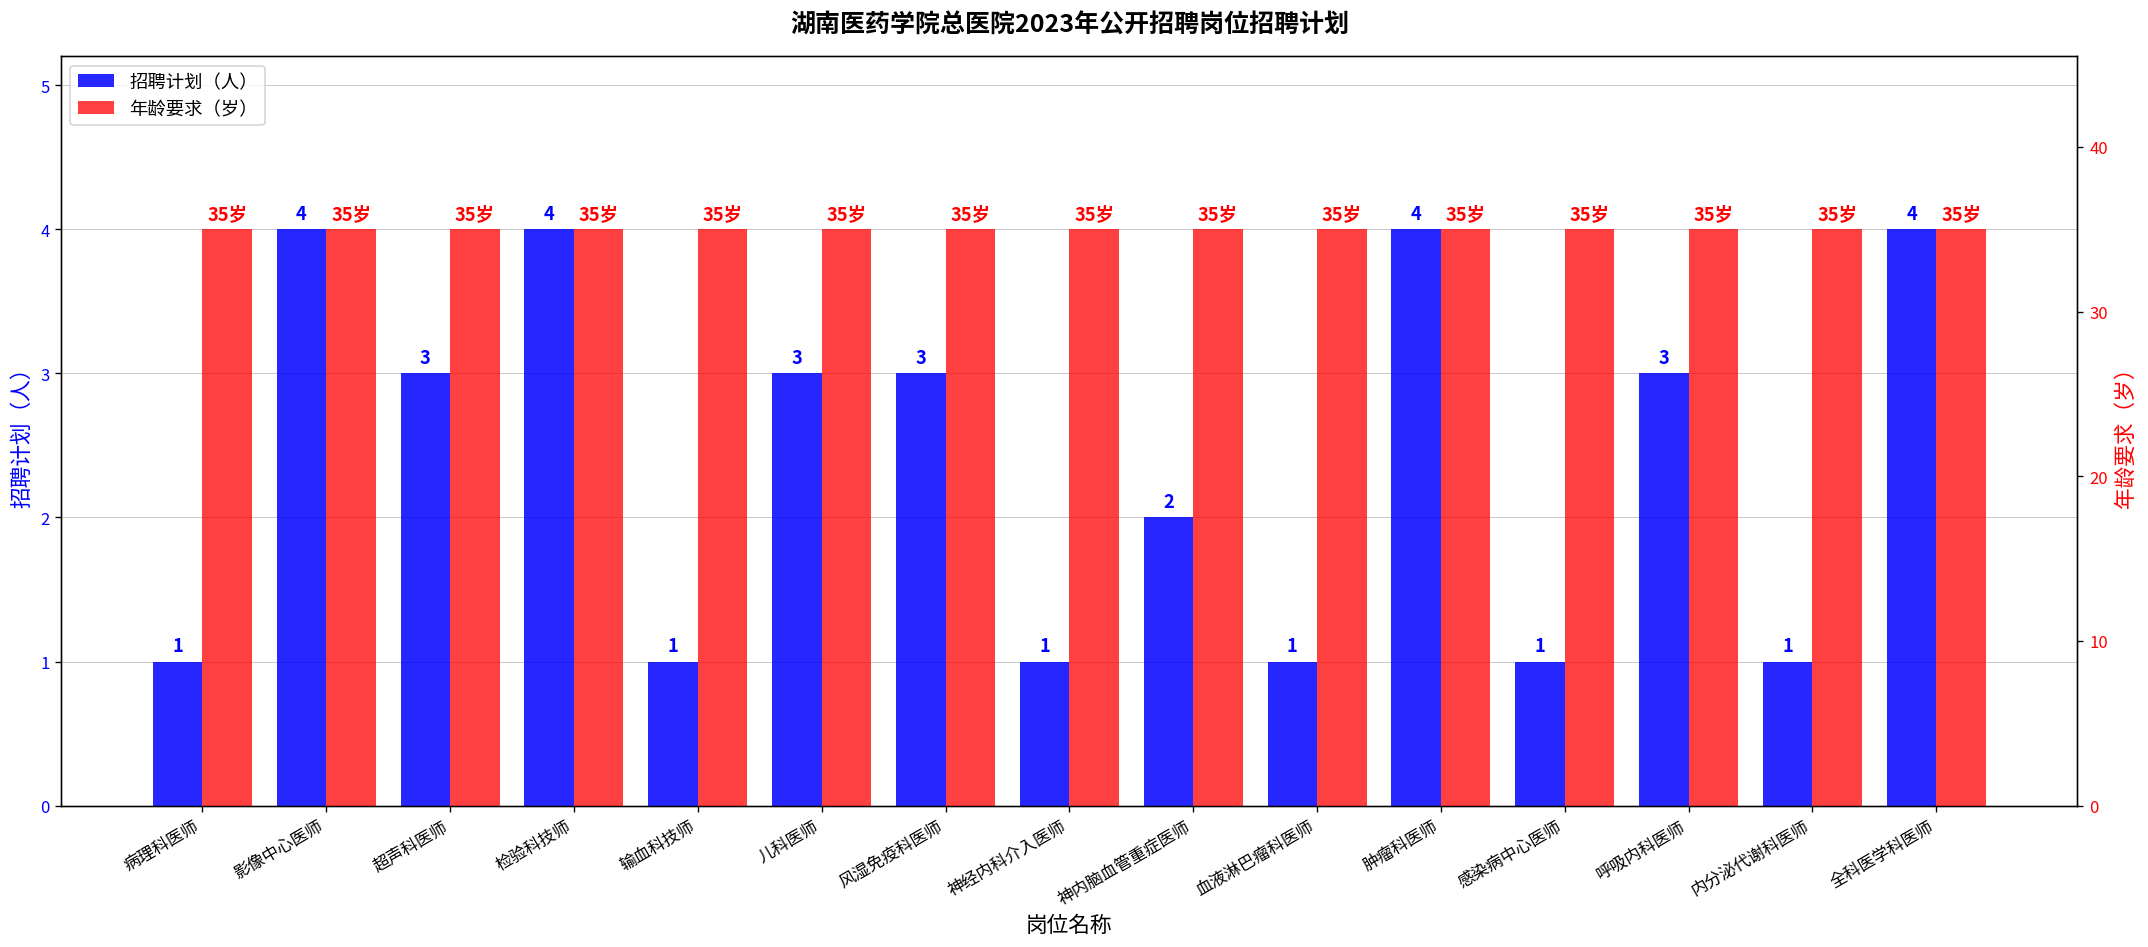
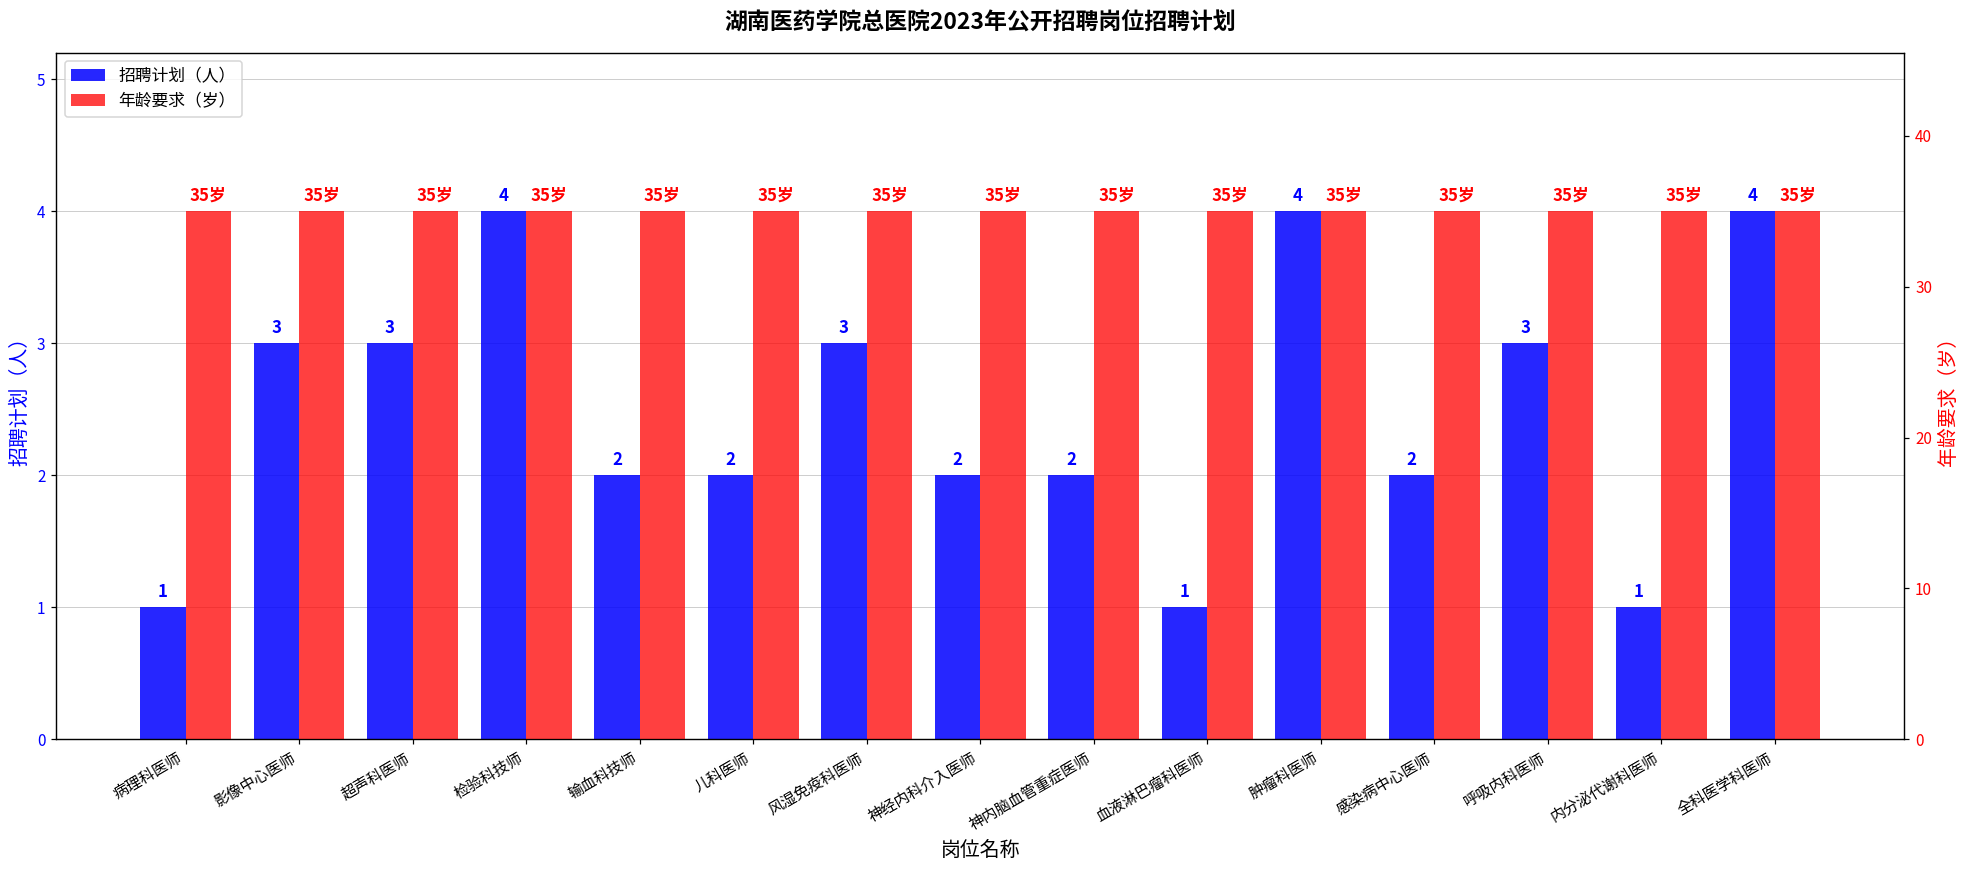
  {
    "招聘计划（人）": {
      "病理科医师": "1",
-     "影像中心医师": "4",
+     "影像中心医师": "3",
      "超声科医师": "3",
      "检验科技师": "4",
-     "输血科技师": "1",
-     "儿科医师": "3",
+     "输血科技师": "2",
+     "儿科医师": "2",
      "风湿免疫科医师": "3",
-     "神经内科介入医师": "1",
+     "神经内科介入医师": "2",
      "神内脑血管重症医师": "2",
      "血液淋巴瘤科医师": "1",
      "肿瘤科医师": "4",
-     "感染病中心医师": "1",
+     "感染病中心医师": "2",
      "呼吸内科医师": "3",
      "内分泌代谢科医师": "1",
      "全科医学科医师": "4"
    },
    "年龄要求（岁）": {
      "病理科医师": "35岁",
      "影像中心医师": "35岁",
      "超声科医师": "35岁",
      "检验科技师": "35岁",
      "输血科技师": "35岁",
      "儿科医师": "35岁",
      "风湿免疫科医师": "35岁",
      "神经内科介入医师": "35岁",
      "神内脑血管重症医师": "35岁",
      "血液淋巴瘤科医师": "35岁",
      "肿瘤科医师": "35岁",
      "感染病中心医师": "35岁",
      "呼吸内科医师": "35岁",
      "内分泌代谢科医师": "35岁",
      "全科医学科医师": "35岁"
    }
  }
